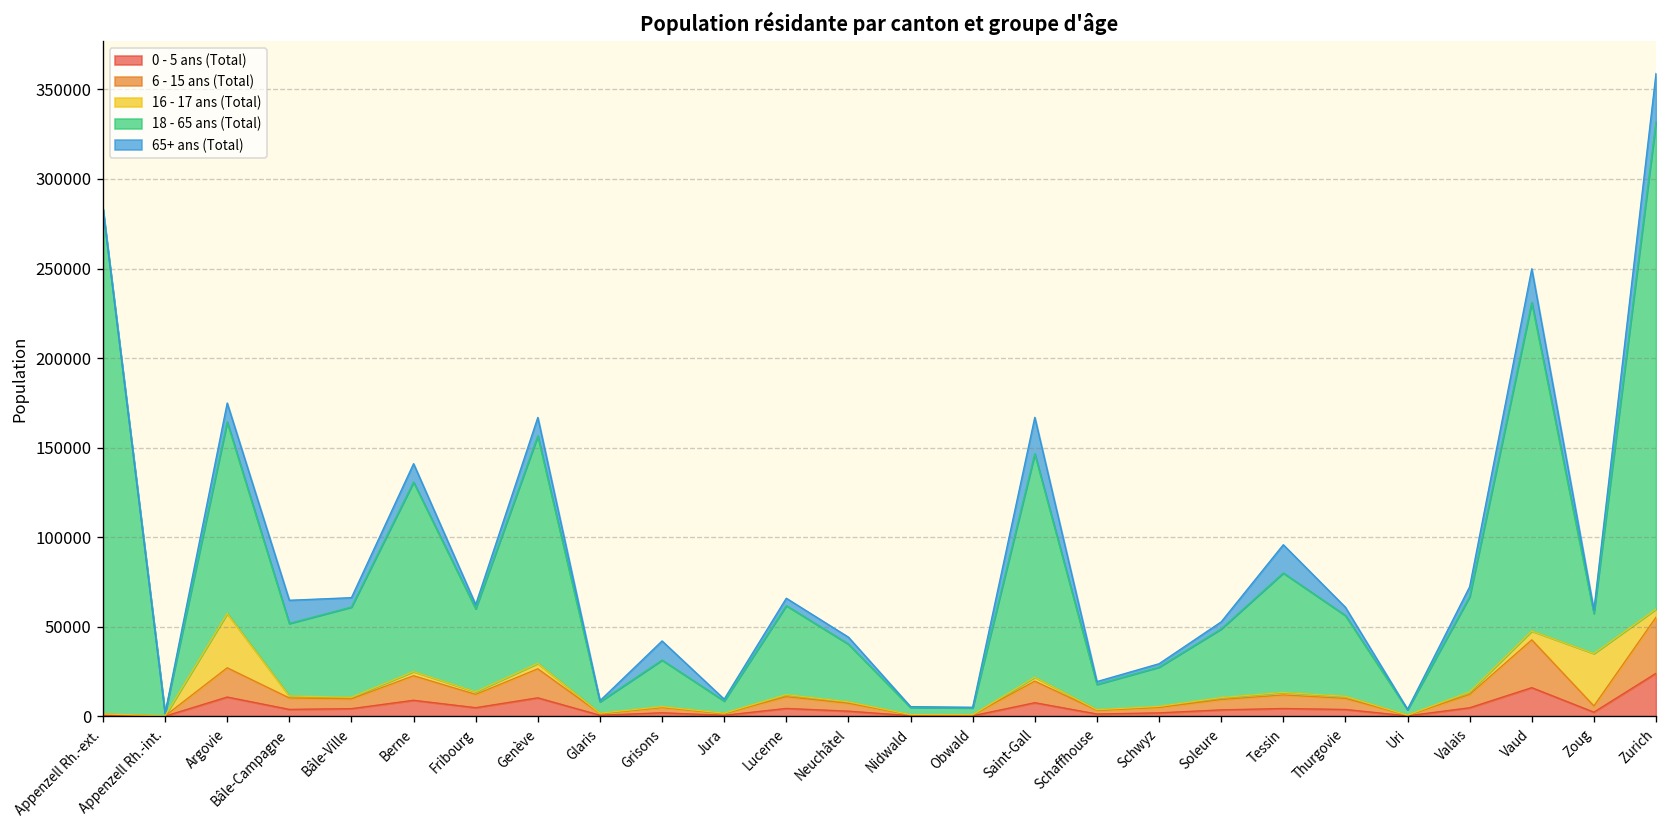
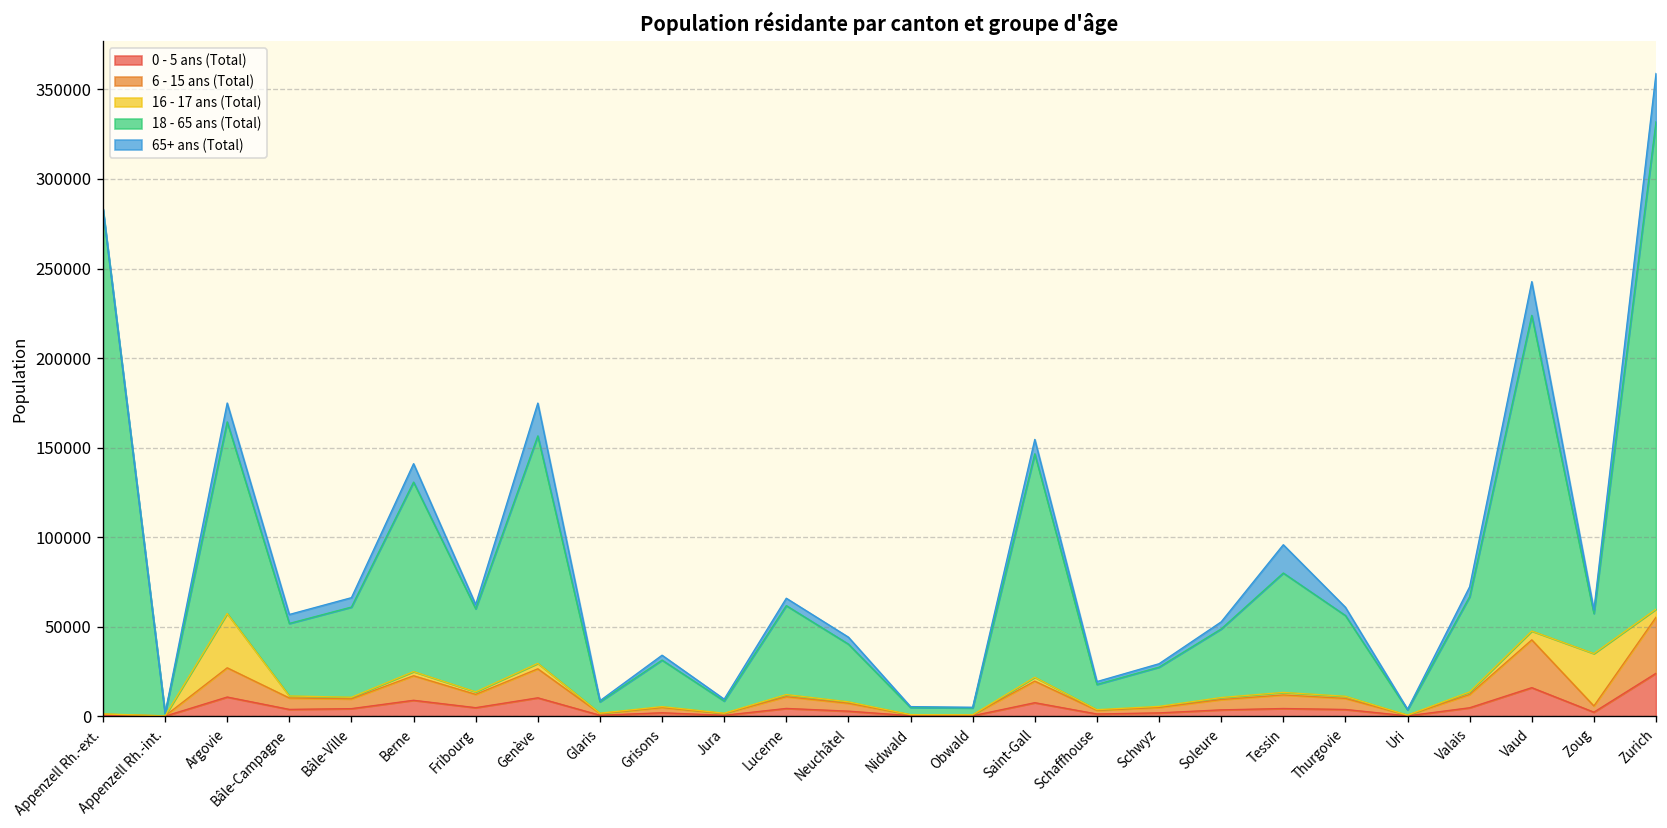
  {
    "16 - 17 ans (Total)": {
      "Argovie": 30000,
      "Berne": 2000,
      "Genève": 3000,
      "Saint-Gall": 2000,
      "Vaud": 5000,
      "Zoug": 29000,
      "Zurich": 5000
    },
    "18 - 65 ans (Total)": {
      "Argovie": 107000,
      "Bâle-Campagne": 40000,
      "Bâle-Ville": 50000,
      "Berne": 106000,
      "Fribourg": 46000,
      "Genève": 127000,
      "Grisons": 26000,
      "Lucerne": 50000,
      "Neuchâtel": 32000,
      "Saint-Gall": 125000,
      "Schwyz": 22000,
      "Soleure": 38000,
      "Tessin": 67000,
      "Thurgovie": 45000,
      "Valais": 53000,
-     "Vaud": 183000,
+     "Vaud": 176000,
      "Zoug": 22000,
      "Zurich": 272000
    },
    "65+ ans (Total)": {
      "Argovie": 11000,
-     "Bâle-Campagne": 13000,
+     "Bâle-Campagne": 5000,
      "Bâle-Ville": 5000,
      "Berne": 10000,
      "Fribourg": 2000,
-     "Genève": 10000,
-     "Grisons": 11000,
+     "Genève": 18000,
+     "Grisons": 3000,
      "Lucerne": 4000,
      "Neuchâtel": 4000,
-     "Saint-Gall": 20000,
+     "Saint-Gall": 8000,
      "Schwyz": 2000,
      "Soleure": 4000,
      "Tessin": 16000,
      "Thurgovie": 5000,
      "Valais": 6000,
      "Vaud": 19000,
      "Zoug": 2000,
      "Zurich": 27000
    }
  }
